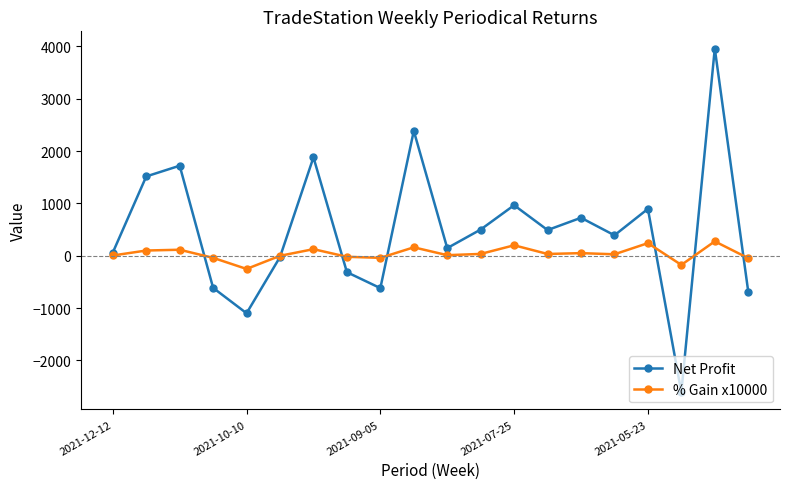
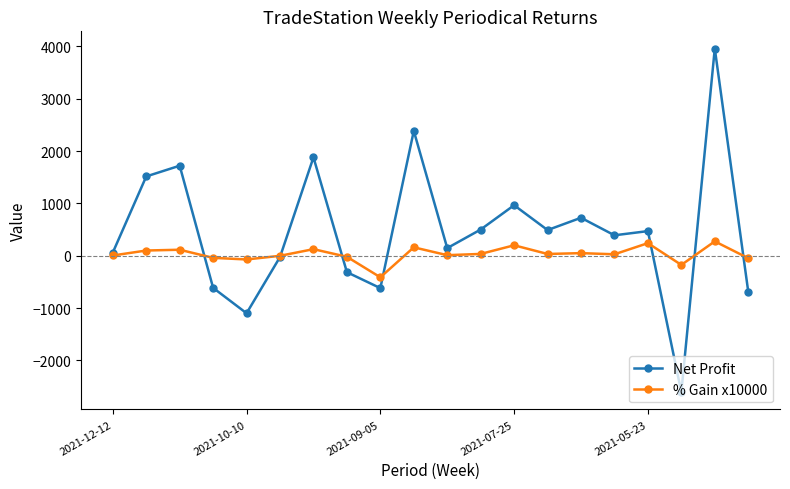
  {
    "Net Profit": {
      "2021-12-12": 100,
      "2021-10-10": -1100,
      "2021-09-05": -600,
      "2021-07-25": 1000,
-     "2021-05-23": 900
+     "2021-05-23": 500
    },
    "% Gain x10000": {
      "2021-12-12": 0,
-     "2021-10-10": -300,
-     "2021-09-05": 0,
+     "2021-10-10": -100,
+     "2021-09-05": -400,
      "2021-07-25": 200,
      "2021-05-23": 200
    }
  }
